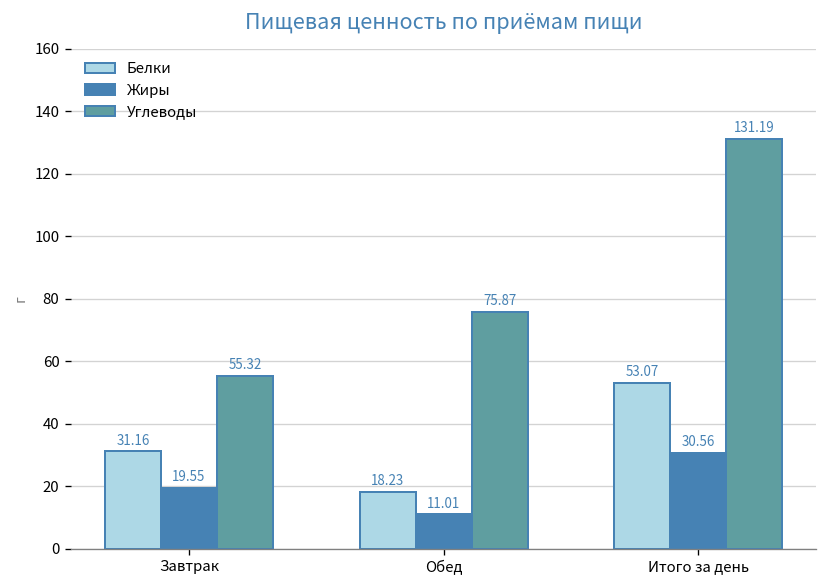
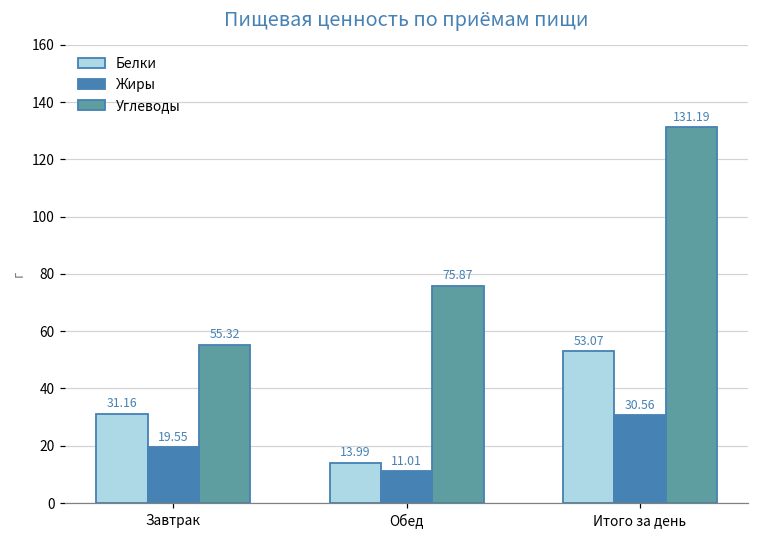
  {
    "Белки": {
      "Завтрак": 31.16,
-     "Обед": 18.23,
+     "Обед": 13.99,
      "Итого за день": 53.07
    }
  }
